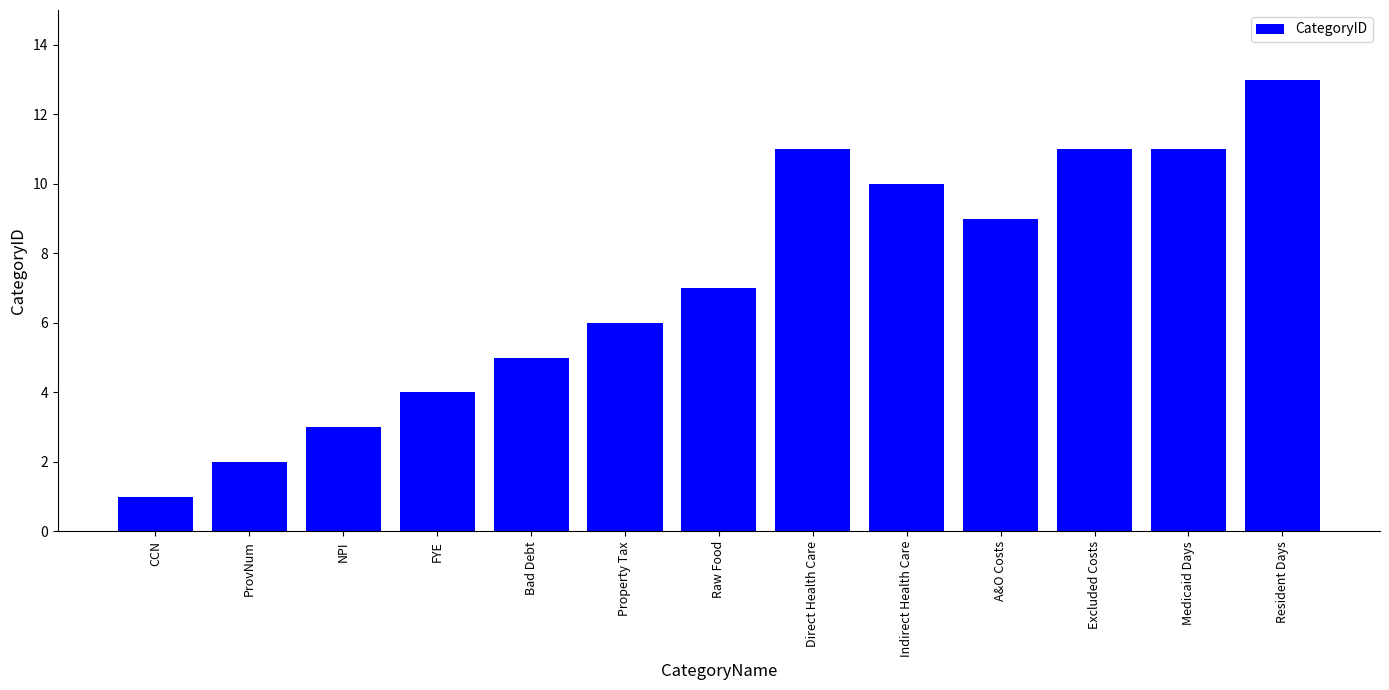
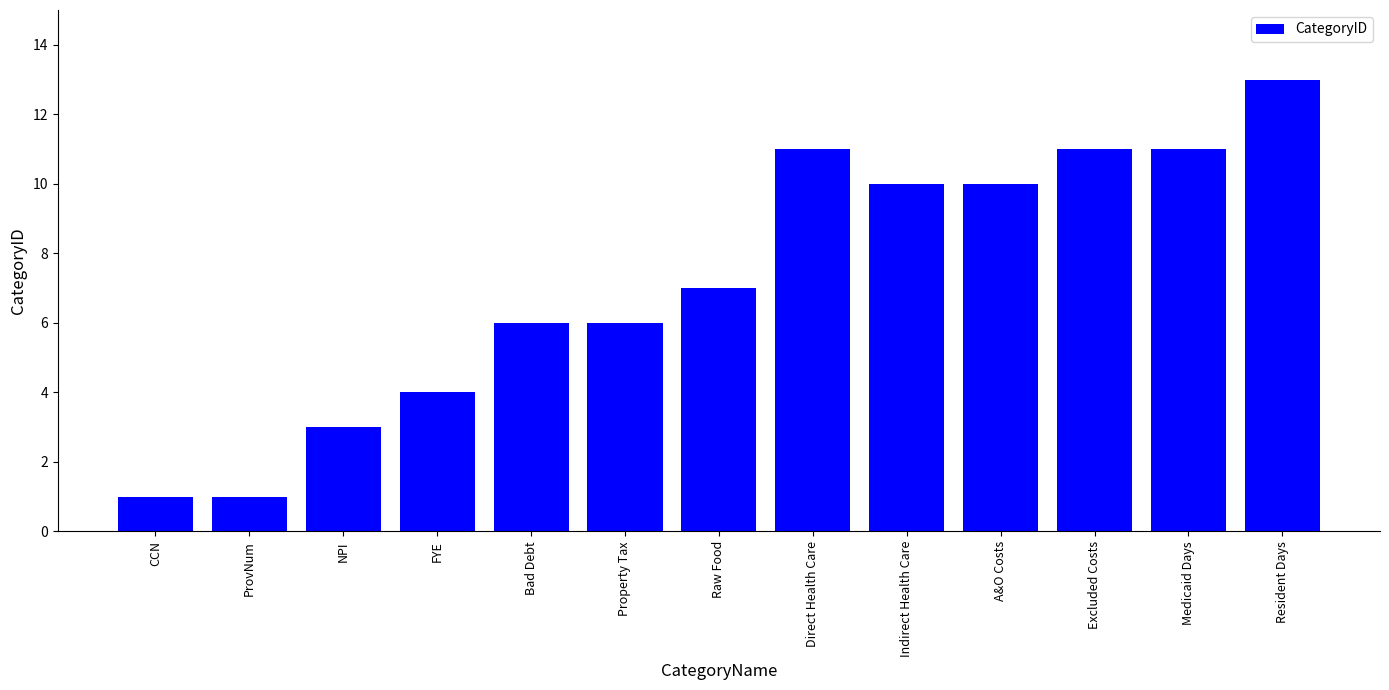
  {
    "CCN": 1,
-   "ProvNum": 2,
+   "ProvNum": 1,
    "NPI": 3,
    "FYE": 4,
-   "Bad Debt": 5,
+   "Bad Debt": 6,
    "Property Tax": 6,
    "Raw Food": 7,
    "Direct Health Care": 11,
    "Indirect Health Care": 10,
-   "A&O Costs": 9,
+   "A&O Costs": 10,
    "Excluded Costs": 11,
    "Medicaid Days": 11,
    "Resident Days": 13
  }
